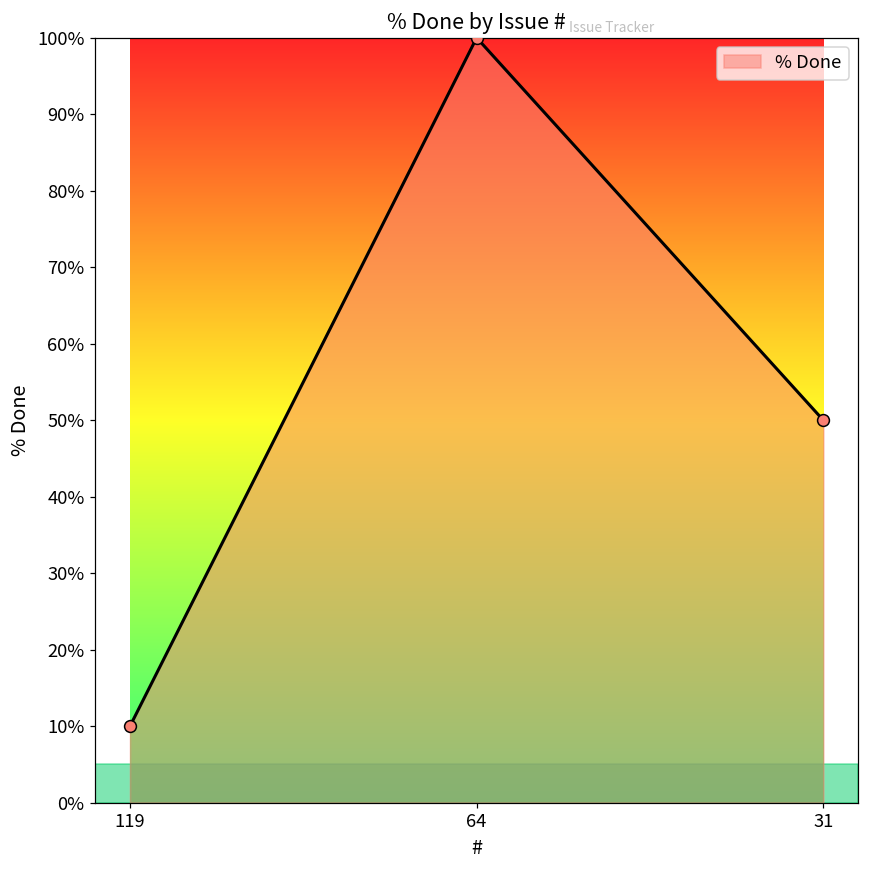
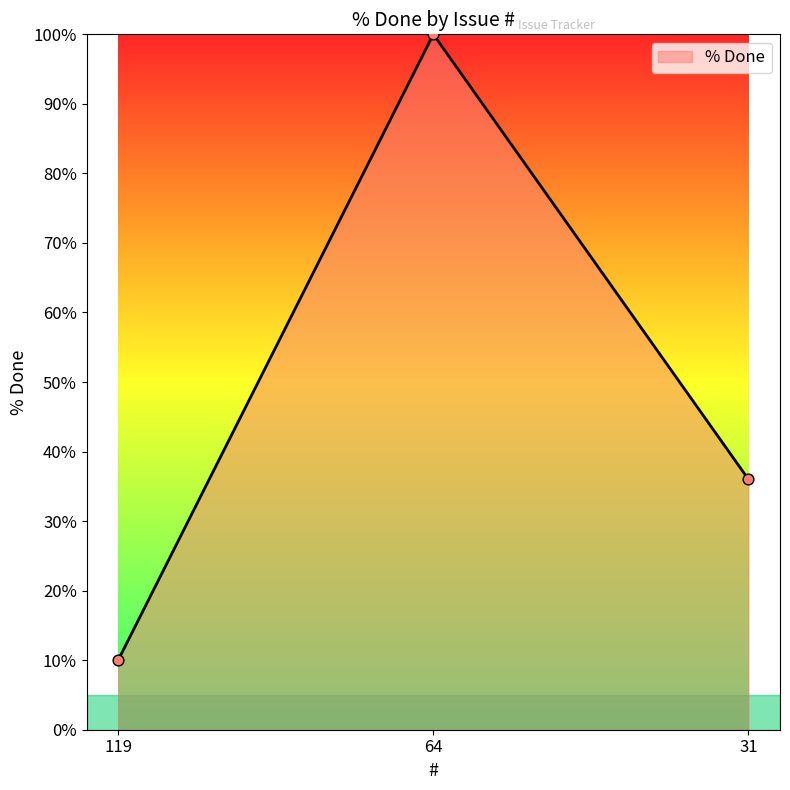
  {
    "119": "10%",
    "64": "100%",
-   "31": "50%"
+   "31": "36%"
  }
